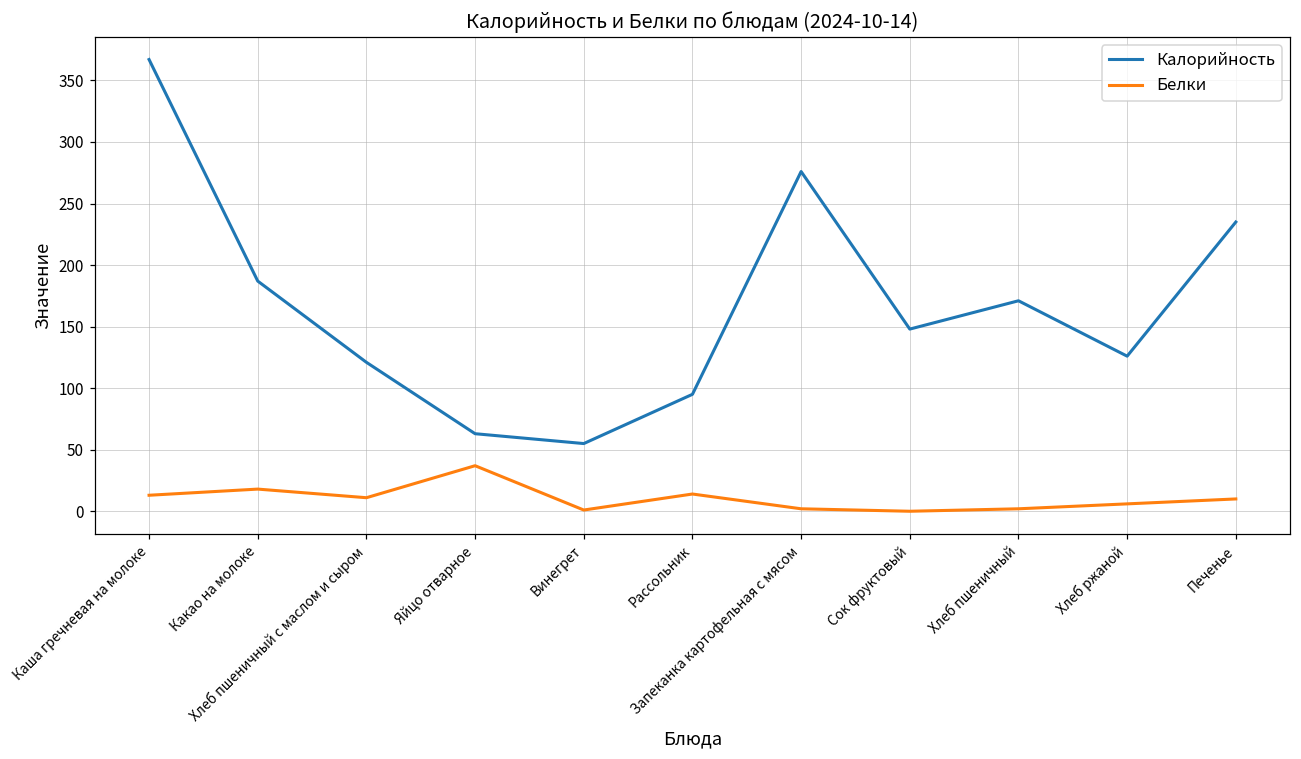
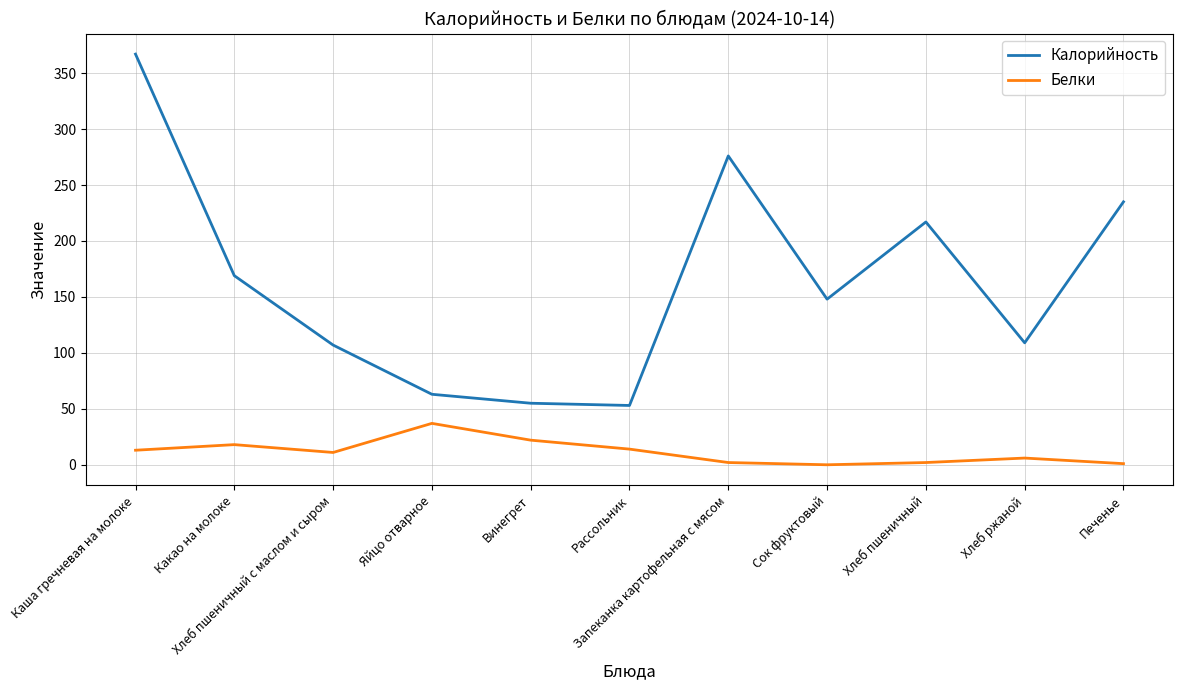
  {
    "Калорийность": {
      "Каша гречневая на молоке": 367,
-     "Какао на молоке": 187,
-     "Хлеб пшеничный с маслом и сыром": 121,
+     "Какао на молоке": 169,
+     "Хлеб пшеничный с маслом и сыром": 107,
      "Яйцо отварное": 63,
      "Винегрет": 55,
-     "Рассольник": 95,
+     "Рассольник": 53,
      "Запеканка картофельная с мясом": 276,
      "Сок фруктовый": 148,
-     "Хлеб пшеничный": 171,
-     "Хлеб ржаной": 126,
+     "Хлеб пшеничный": 217,
+     "Хлеб ржаной": 109,
      "Печенье": 235
    },
    "Белки": {
      "Каша гречневая на молоке": 13,
      "Какао на молоке": 18,
      "Хлеб пшеничный с маслом и сыром": 11,
      "Яйцо отварное": 37,
-     "Винегрет": 1,
+     "Винегрет": 22,
      "Рассольник": 14,
      "Запеканка картофельная с мясом": 2,
      "Сок фруктовый": 0,
      "Хлеб пшеничный": 2,
      "Хлеб ржаной": 6,
-     "Печенье": 10
+     "Печенье": 1
    }
  }
